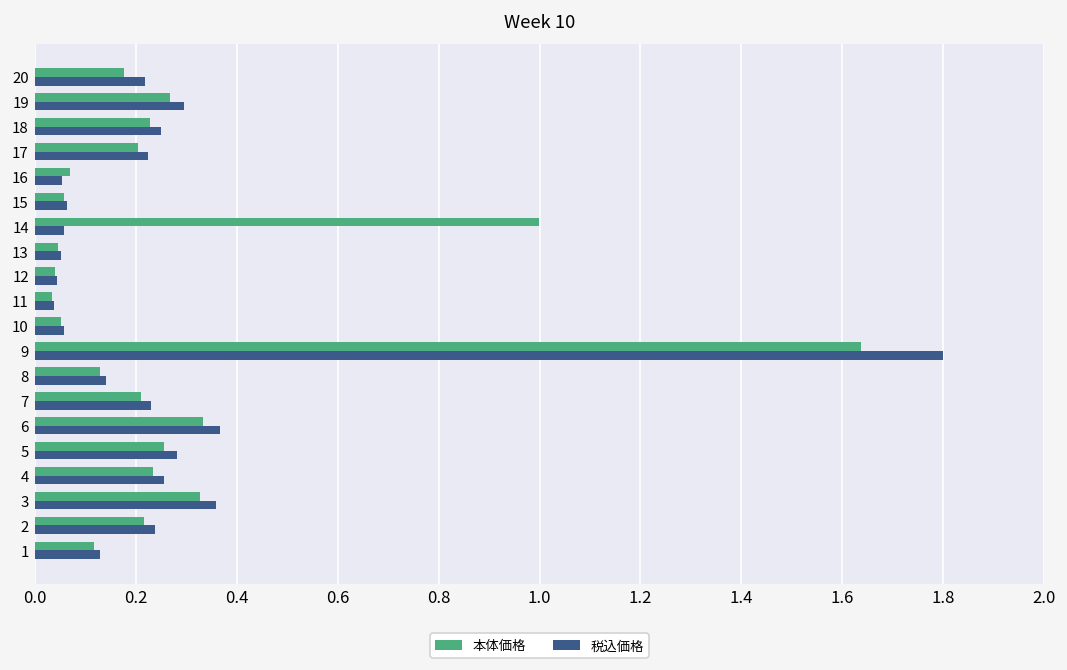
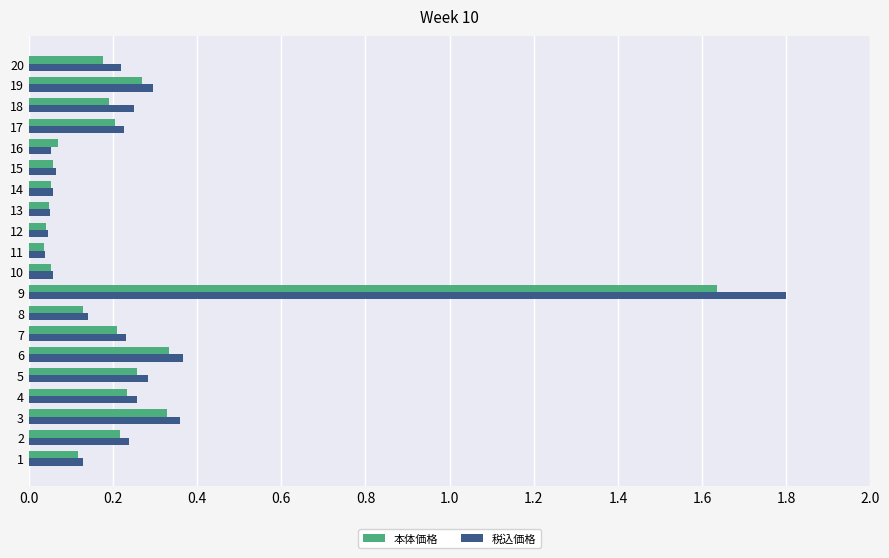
  {
    "本体価格": {
      "20": 0.18,
      "19": 0.27,
-     "18": 0.23,
+     "18": 0.19,
      "17": 0.20,
      "16": 0.07,
      "15": 0.06,
-     "14": 1.00,
+     "14": 0.05,
      "13": 0.05,
      "12": 0.04,
      "11": 0.04,
      "10": 0.05,
      "9": 1.64,
      "8": 0.13,
      "7": 0.21,
      "6": 0.33,
      "5": 0.26,
      "4": 0.23,
      "3": 0.33,
      "2": 0.22,
      "1": 0.12
    },
    "税込価格": {
      "20": 0.22,
      "19": 0.30,
      "18": 0.25,
      "17": 0.23,
      "16": 0.05,
      "15": 0.06,
      "14": 0.06,
      "13": 0.05,
      "12": 0.05,
      "11": 0.04,
      "10": 0.06,
      "9": 1.80,
      "8": 0.14,
      "7": 0.23,
      "6": 0.37,
      "5": 0.28,
      "4": 0.26,
      "3": 0.36,
      "2": 0.24,
      "1": 0.13
    }
  }
